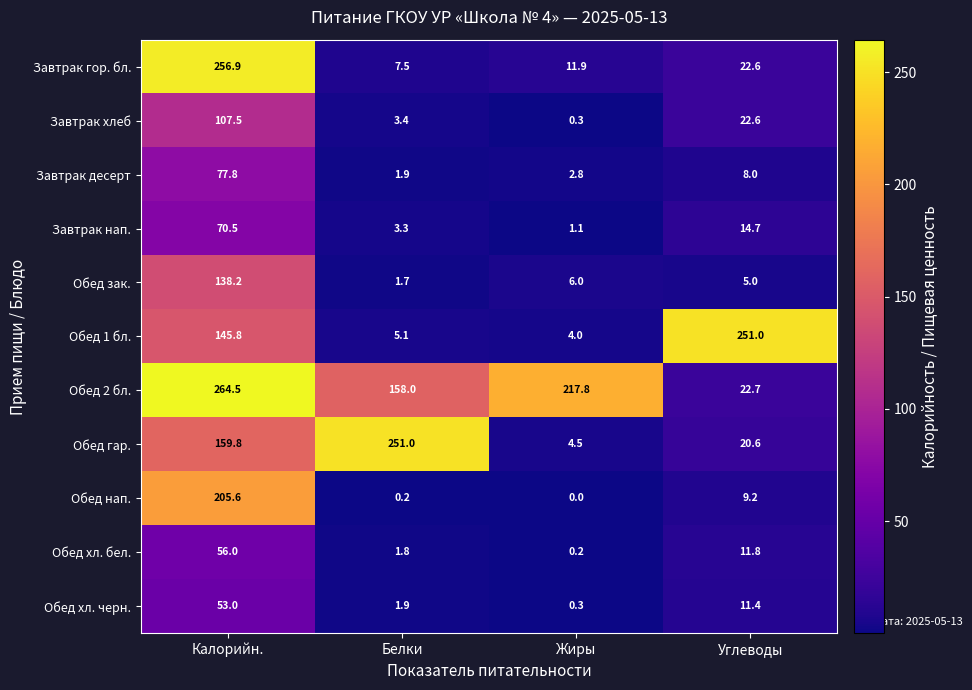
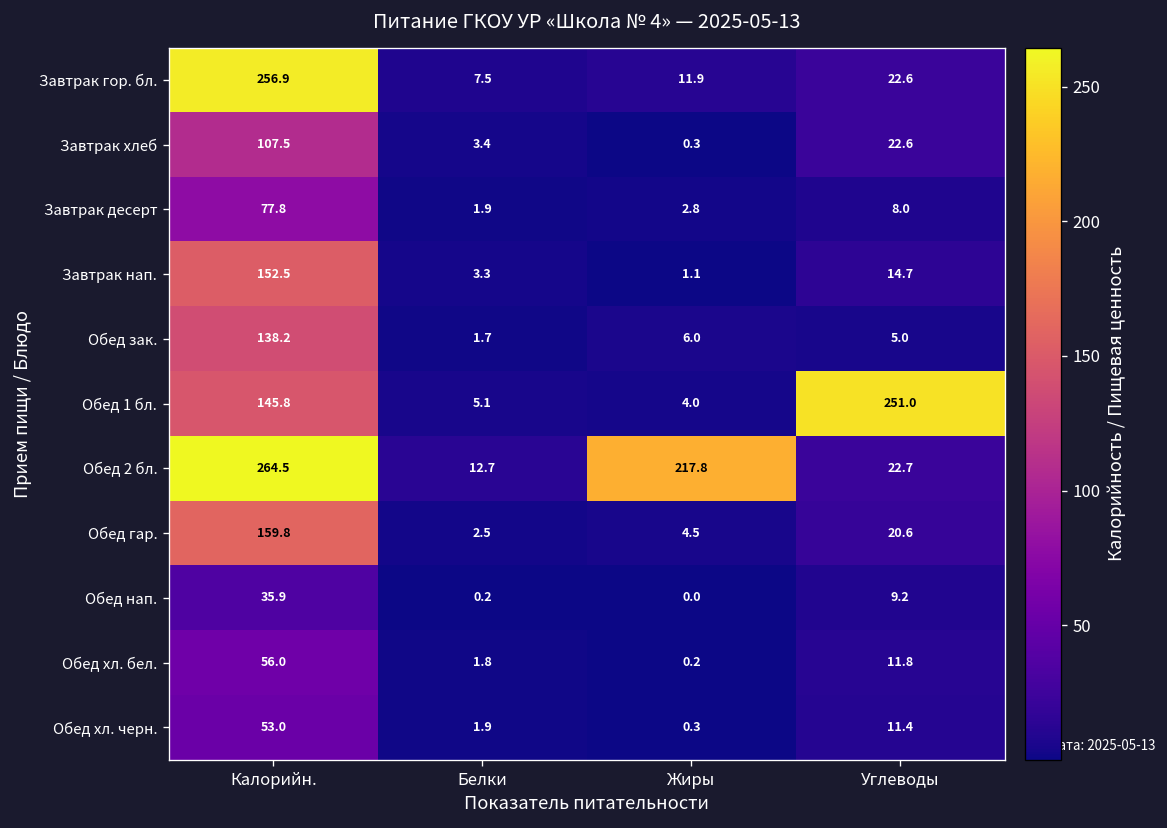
  {
    "Завтрак гор. бл.": {
      "Калорийн.": 256.9,
      "Белки": 7.5,
      "Жиры": 11.9,
      "Углеводы": 22.6
    },
    "Завтрак хлеб": {
      "Калорийн.": 107.5,
      "Белки": 3.4,
      "Жиры": 0.3,
      "Углеводы": 22.6
    },
    "Завтрак десерт": {
      "Калорийн.": 77.8,
      "Белки": 1.9,
      "Жиры": 2.8,
      "Углеводы": 8.0
    },
    "Завтрак нап.": {
-     "Калорийн.": 70.5,
+     "Калорийн.": 152.5,
      "Белки": 3.3,
      "Жиры": 1.1,
      "Углеводы": 14.7
    },
    "Обед зак.": {
      "Калорийн.": 138.2,
      "Белки": 1.7,
      "Жиры": 6.0,
      "Углеводы": 5.0
    },
    "Обед 1 бл.": {
      "Калорийн.": 145.8,
      "Белки": 5.1,
      "Жиры": 4.0,
      "Углеводы": 251.0
    },
    "Обед 2 бл.": {
      "Калорийн.": 264.5,
-     "Белки": 158.0,
+     "Белки": 12.7,
      "Жиры": 217.8,
      "Углеводы": 22.7
    },
    "Обед гар.": {
      "Калорийн.": 159.8,
-     "Белки": 251.0,
+     "Белки": 2.5,
      "Жиры": 4.5,
      "Углеводы": 20.6
    },
    "Обед нап.": {
-     "Калорийн.": 205.6,
+     "Калорийн.": 35.9,
      "Белки": 0.2,
      "Жиры": 0.0,
      "Углеводы": 9.2
    },
    "Обед хл. бел.": {
      "Калорийн.": 56.0,
      "Белки": 1.8,
      "Жиры": 0.2,
      "Углеводы": 11.8
    },
    "Обед хл. черн.": {
      "Калорийн.": 53.0,
      "Белки": 1.9,
      "Жиры": 0.3,
      "Углеводы": 11.4
    }
  }
